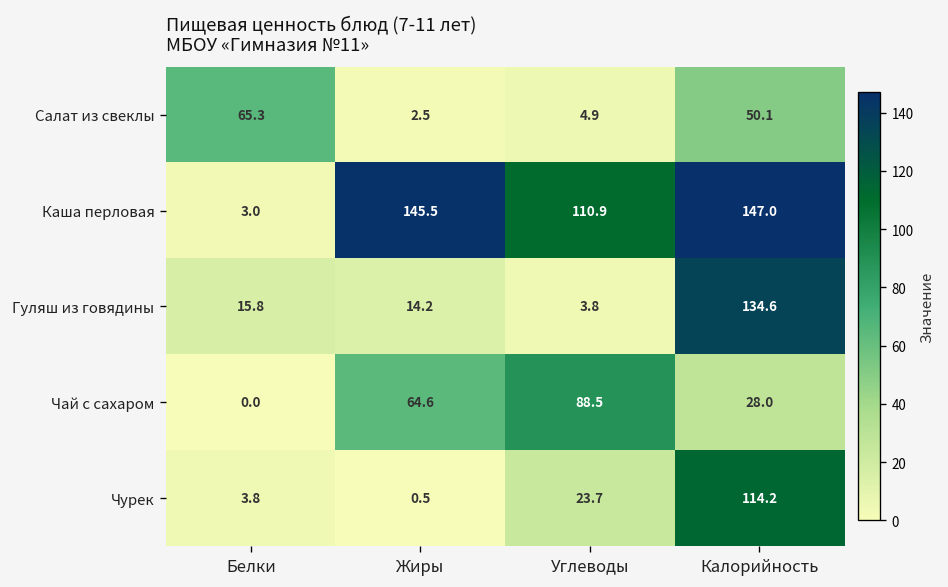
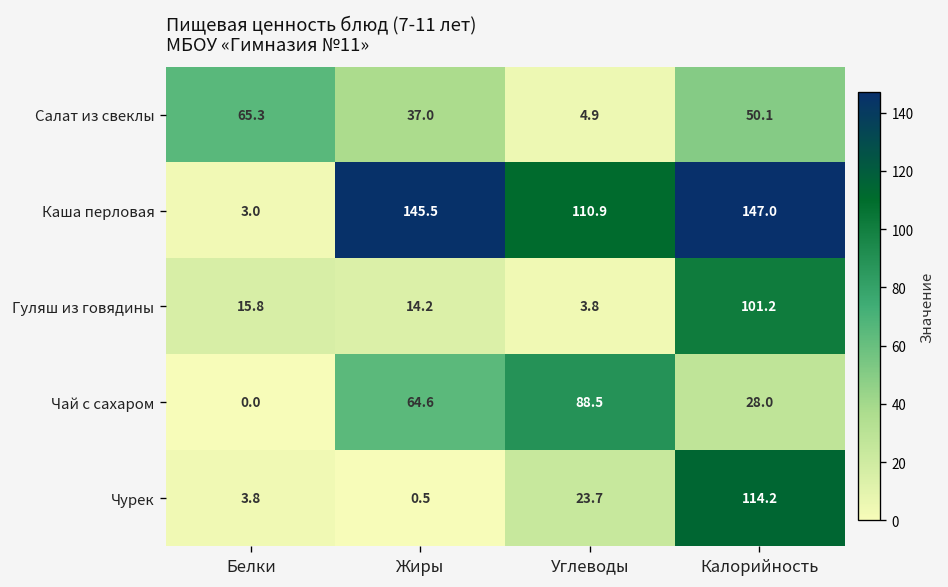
  {
    "Салат из свеклы": {
      "Белки": 65.3,
-     "Жиры": 2.5,
+     "Жиры": 37.0,
      "Углеводы": 4.9,
      "Калорийность": 50.1
    },
    "Каша перловая": {
      "Белки": 3.0,
      "Жиры": 145.5,
      "Углеводы": 110.9,
      "Калорийность": 147.0
    },
    "Гуляш из говядины": {
      "Белки": 15.8,
      "Жиры": 14.2,
      "Углеводы": 3.8,
-     "Калорийность": 134.6
+     "Калорийность": 101.2
    },
    "Чай с сахаром": {
      "Белки": 0.0,
      "Жиры": 64.6,
      "Углеводы": 88.5,
      "Калорийность": 28.0
    },
    "Чурек": {
      "Белки": 3.8,
      "Жиры": 0.5,
      "Углеводы": 23.7,
      "Калорийность": 114.2
    }
  }
